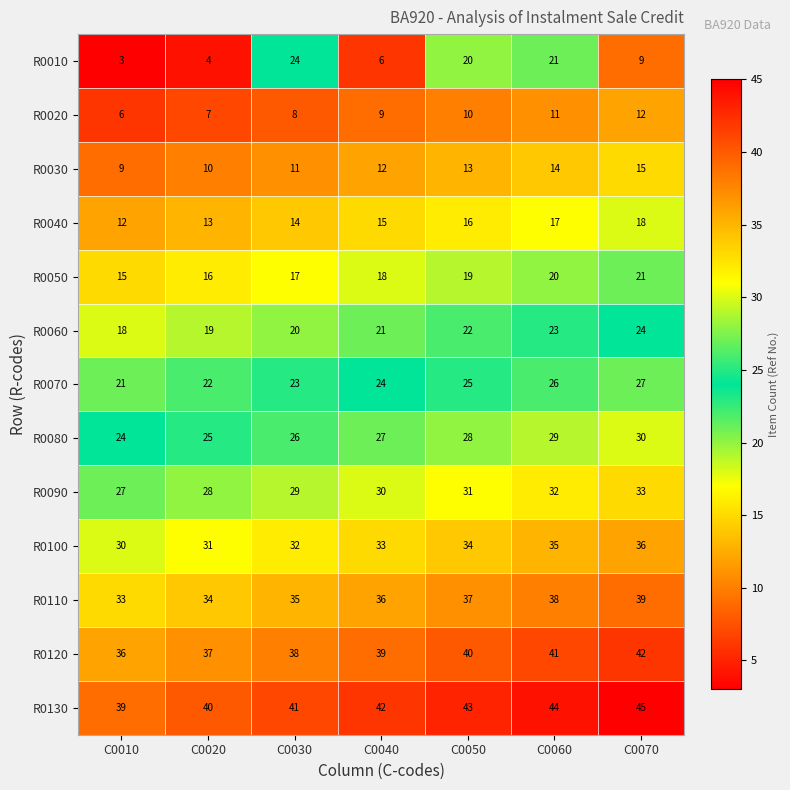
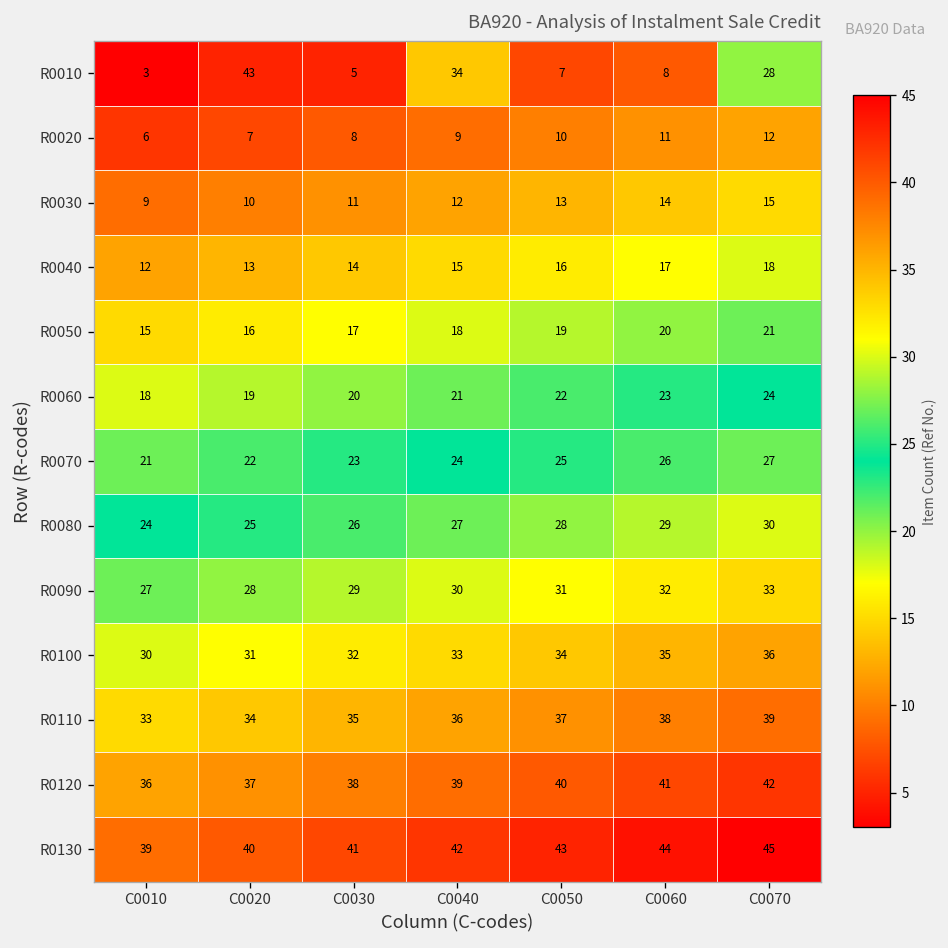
  {
    "R0010": {
      "C0010": 3,
-     "C0020": 4,
-     "C0030": 24,
-     "C0040": 6,
-     "C0050": 20,
-     "C0060": 21,
-     "C0070": 9
+     "C0020": 43,
+     "C0030": 5,
+     "C0040": 34,
+     "C0050": 7,
+     "C0060": 8,
+     "C0070": 28
    },
    "R0020": {
      "C0010": 6,
      "C0020": 7,
      "C0030": 8,
      "C0040": 9,
      "C0050": 10,
      "C0060": 11,
      "C0070": 12
    },
    "R0030": {
      "C0010": 9,
      "C0020": 10,
      "C0030": 11,
      "C0040": 12,
      "C0050": 13,
      "C0060": 14,
      "C0070": 15
    },
    "R0040": {
      "C0010": 12,
      "C0020": 13,
      "C0030": 14,
      "C0040": 15,
      "C0050": 16,
      "C0060": 17,
      "C0070": 18
    },
    "R0050": {
      "C0010": 15,
      "C0020": 16,
      "C0030": 17,
      "C0040": 18,
      "C0050": 19,
      "C0060": 20,
      "C0070": 21
    },
    "R0060": {
      "C0010": 18,
      "C0020": 19,
      "C0030": 20,
      "C0040": 21,
      "C0050": 22,
      "C0060": 23,
      "C0070": 24
    },
    "R0070": {
      "C0010": 21,
      "C0020": 22,
      "C0030": 23,
      "C0040": 24,
      "C0050": 25,
      "C0060": 26,
      "C0070": 27
    },
    "R0080": {
      "C0010": 24,
      "C0020": 25,
      "C0030": 26,
      "C0040": 27,
      "C0050": 28,
      "C0060": 29,
      "C0070": 30
    },
    "R0090": {
      "C0010": 27,
      "C0020": 28,
      "C0030": 29,
      "C0040": 30,
      "C0050": 31,
      "C0060": 32,
      "C0070": 33
    },
    "R0100": {
      "C0010": 30,
      "C0020": 31,
      "C0030": 32,
      "C0040": 33,
      "C0050": 34,
      "C0060": 35,
      "C0070": 36
    },
    "R0110": {
      "C0010": 33,
      "C0020": 34,
      "C0030": 35,
      "C0040": 36,
      "C0050": 37,
      "C0060": 38,
      "C0070": 39
    },
    "R0120": {
      "C0010": 36,
      "C0020": 37,
      "C0030": 38,
      "C0040": 39,
      "C0050": 40,
      "C0060": 41,
      "C0070": 42
    },
    "R0130": {
      "C0010": 39,
      "C0020": 40,
      "C0030": 41,
      "C0040": 42,
      "C0050": 43,
      "C0060": 44,
      "C0070": 45
    }
  }
